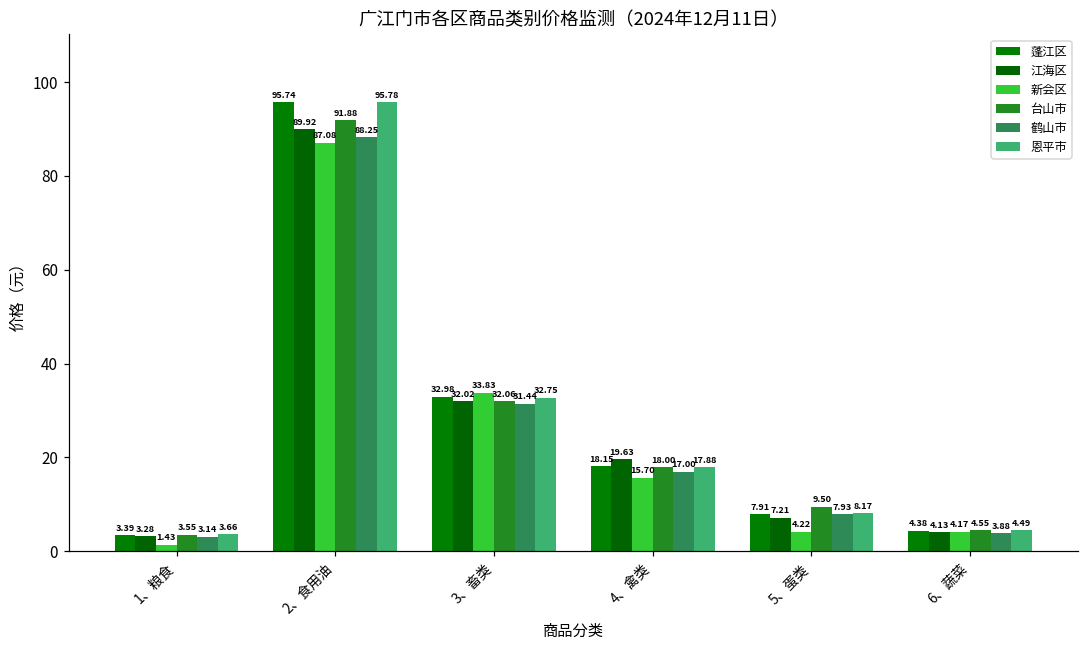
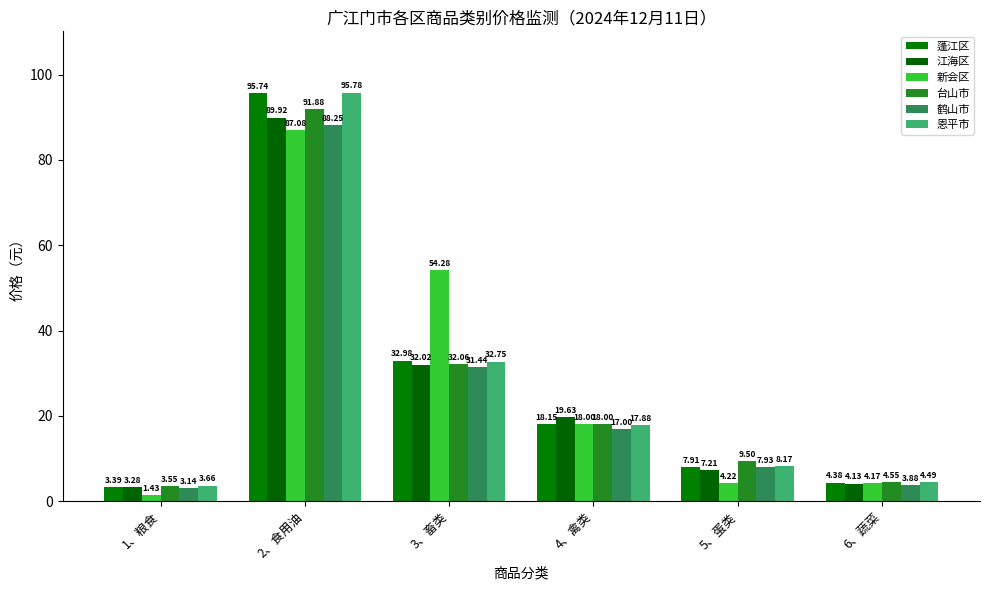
  {
    "新会区": {
      "1、粮食": 1.43,
      "2、食用油": 87.08,
-     "3、畜类": 33.83,
-     "4、禽类": 15.70,
+     "3、畜类": 54.28,
+     "4、禽类": 18.00,
      "5、蛋类": 4.22,
      "6、蔬菜": 4.17
    }
  }
